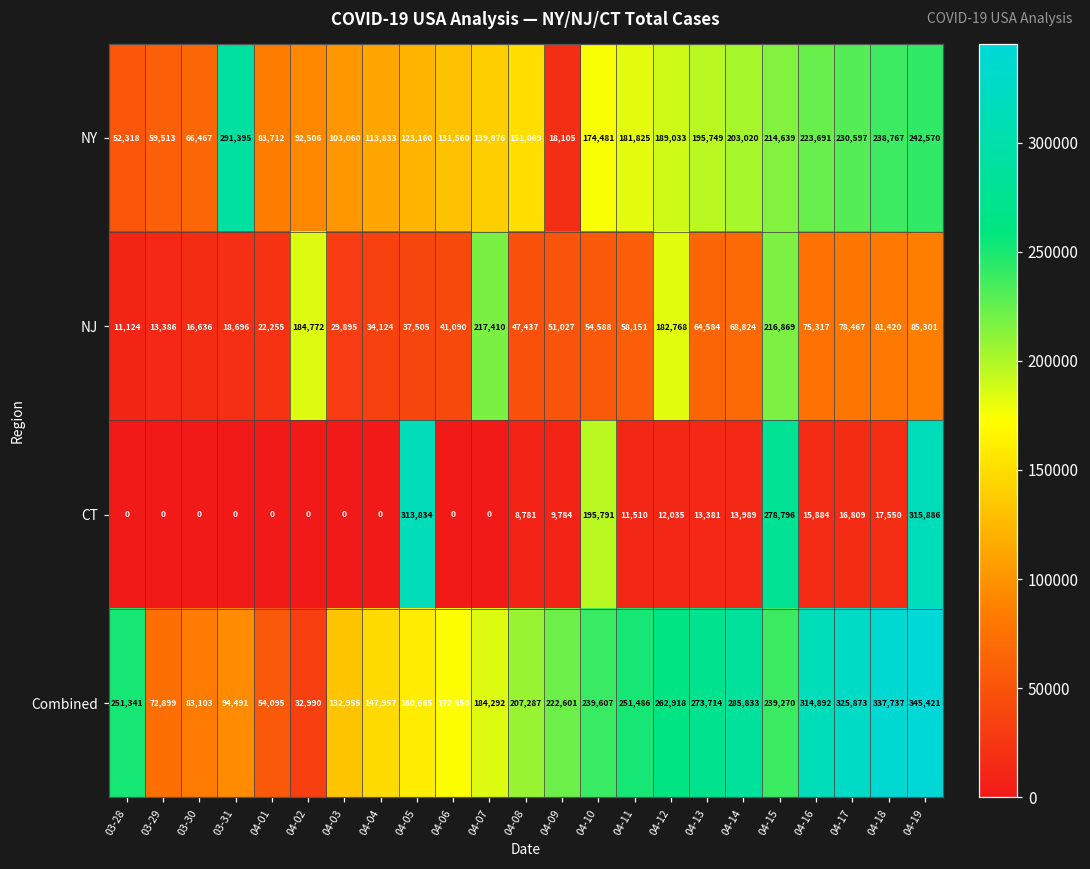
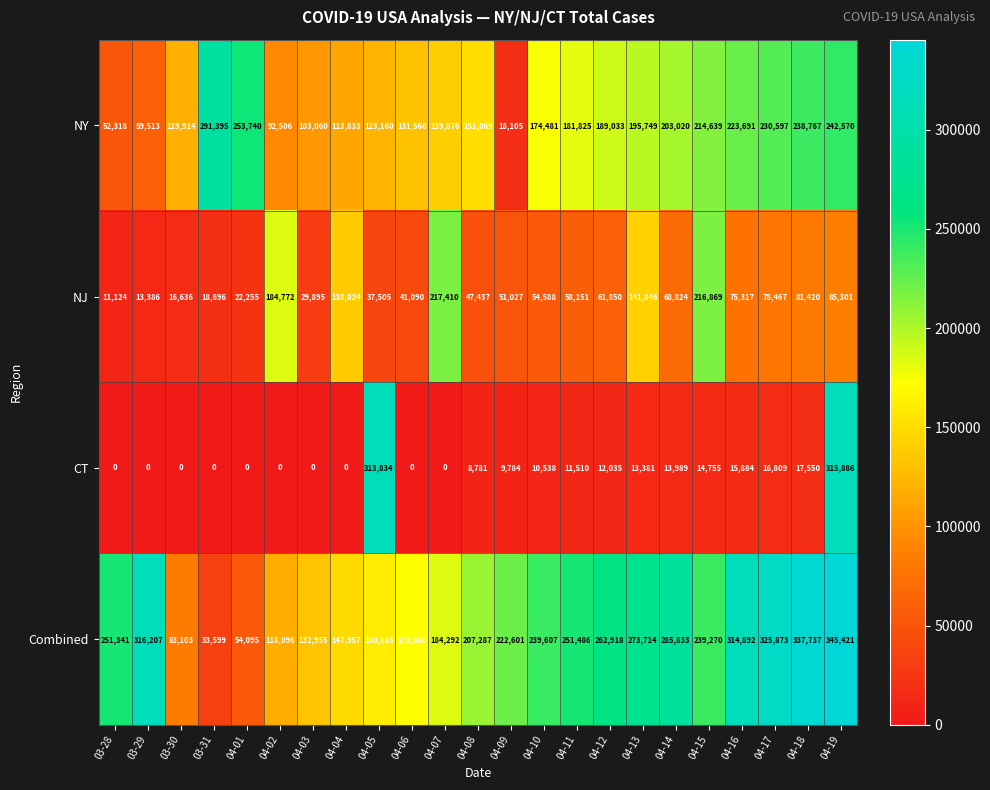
  {
    "NY": {
      "03-28": "52,318",
      "03-29": "59,513",
-     "03-30": "66,467",
+     "03-30": "119,914",
      "03-31": "291,395",
-     "04-01": "83,712",
+     "04-01": "253,740",
      "04-02": "92,506",
      "04-03": "103,060",
      "04-04": "113,833",
      "04-05": "123,160",
      "04-06": "131,560",
      "04-07": "139,876",
      "04-08": "151,069",
      "04-09": "18,105",
      "04-10": "174,481",
      "04-11": "181,825",
      "04-12": "189,033",
      "04-13": "195,749",
      "04-14": "203,020",
      "04-15": "214,639",
      "04-16": "223,691",
      "04-17": "230,597",
      "04-18": "238,767",
      "04-19": "242,570"
    },
    "NJ": {
      "03-28": "11,124",
      "03-29": "13,386",
      "03-30": "16,636",
      "03-31": "18,696",
      "04-01": "22,255",
      "04-02": "184,772",
      "04-03": "29,895",
-     "04-04": "34,124",
+     "04-04": "138,024",
      "04-05": "37,505",
      "04-06": "41,090",
      "04-07": "217,410",
      "04-08": "47,437",
      "04-09": "51,027",
      "04-10": "54,588",
      "04-11": "58,151",
-     "04-12": "182,768",
-     "04-13": "64,584",
+     "04-12": "61,850",
+     "04-13": "141,846",
      "04-14": "68,824",
      "04-15": "216,869",
      "04-16": "75,317",
      "04-17": "78,467",
      "04-18": "81,420",
      "04-19": "85,301"
    },
    "CT": {
      "03-28": "0",
      "03-29": "0",
      "03-30": "0",
      "03-31": "0",
      "04-01": "0",
      "04-02": "0",
      "04-03": "0",
      "04-04": "0",
      "04-05": "313,834",
      "04-06": "0",
      "04-07": "0",
      "04-08": "8,781",
      "04-09": "9,784",
-     "04-10": "195,791",
+     "04-10": "10,538",
      "04-11": "11,510",
      "04-12": "12,035",
      "04-13": "13,381",
      "04-14": "13,989",
-     "04-15": "278,796",
+     "04-15": "14,755",
      "04-16": "15,884",
      "04-17": "16,809",
      "04-18": "17,550",
      "04-19": "315,886"
    },
    "Combined": {
      "03-28": "251,341",
-     "03-29": "72,899",
+     "03-29": "316,207",
      "03-30": "83,103",
-     "03-31": "94,491",
+     "03-31": "33,599",
      "04-01": "54,095",
-     "04-02": "32,990",
+     "04-02": "118,096",
      "04-03": "132,955",
      "04-04": "147,957",
      "04-05": "160,665",
      "04-06": "172,650",
      "04-07": "184,292",
      "04-08": "207,287",
      "04-09": "222,601",
      "04-10": "239,607",
      "04-11": "251,486",
      "04-12": "262,918",
      "04-13": "273,714",
      "04-14": "285,833",
      "04-15": "239,270",
      "04-16": "314,892",
      "04-17": "325,873",
      "04-18": "337,737",
      "04-19": "345,421"
    }
  }
